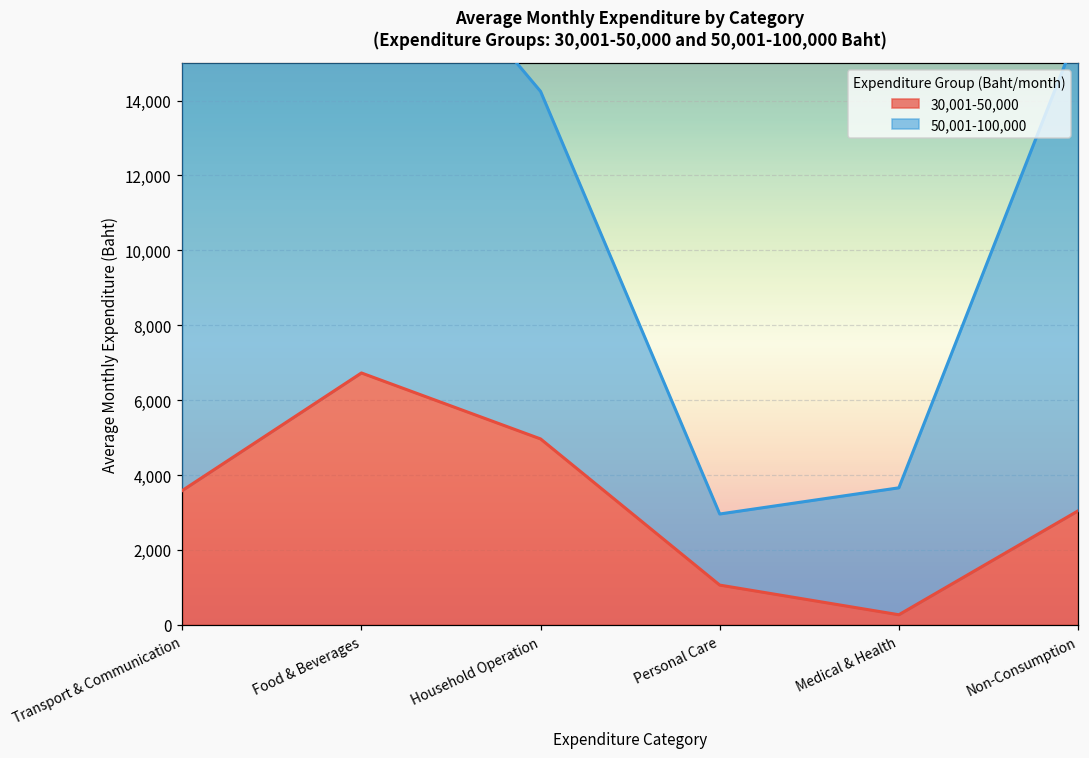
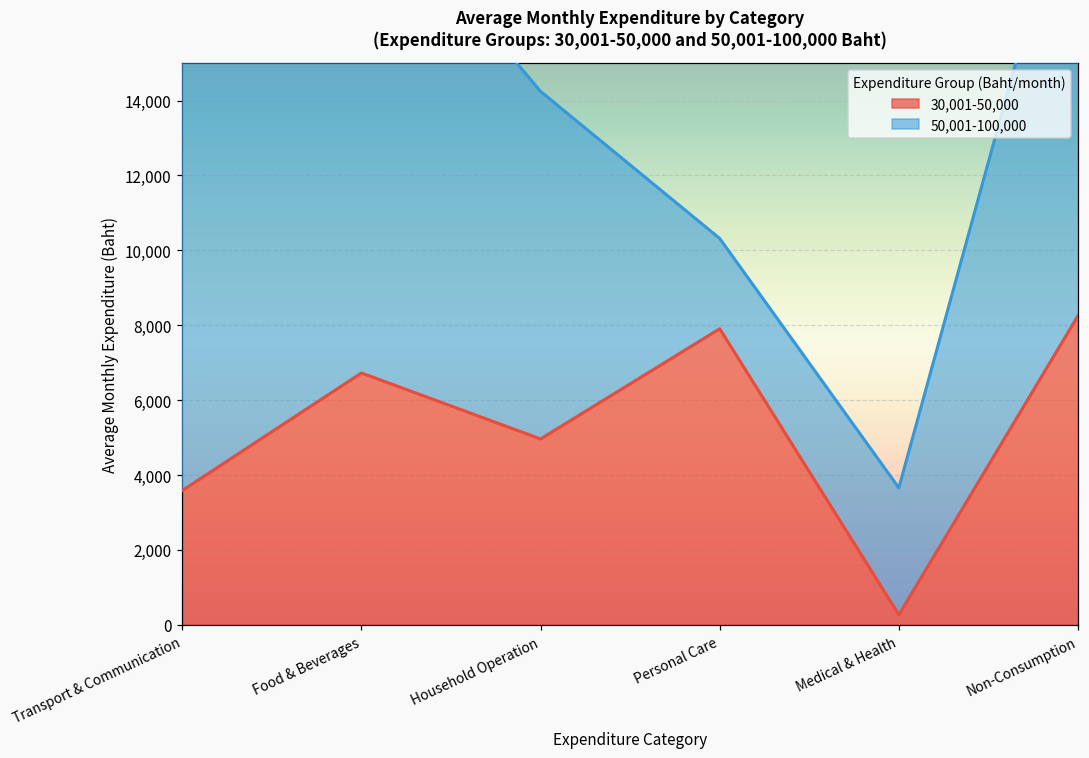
  {
    "30,001-50,000": {
      "Transport & Communication": "3,600",
      "Food & Beverages": "6,700",
      "Household Operation": "5,000",
-     "Personal Care": "1,100",
+     "Personal Care": "7,900",
      "Medical & Health": "300",
-     "Non-Consumption": "3,000"
+     "Non-Consumption": "8,300"
    },
    "50,001-100,000": {
      "Household Operation": "9,300",
-     "Personal Care": "1,900",
+     "Personal Care": "2,400",
      "Medical & Health": "3,400"
    }
  }
